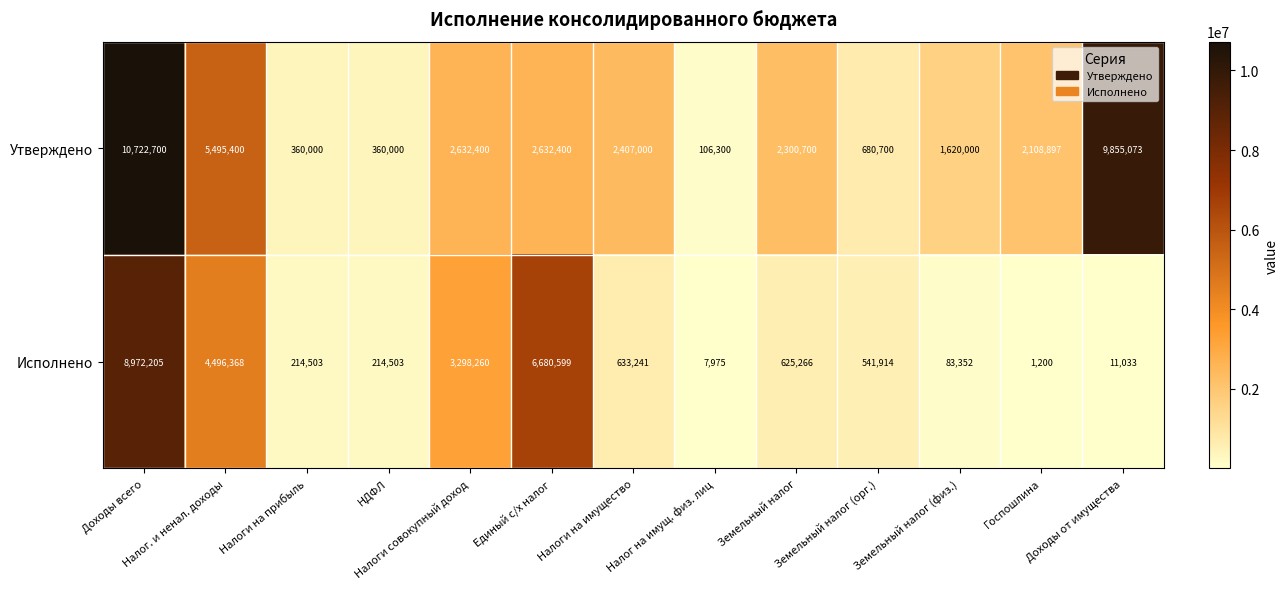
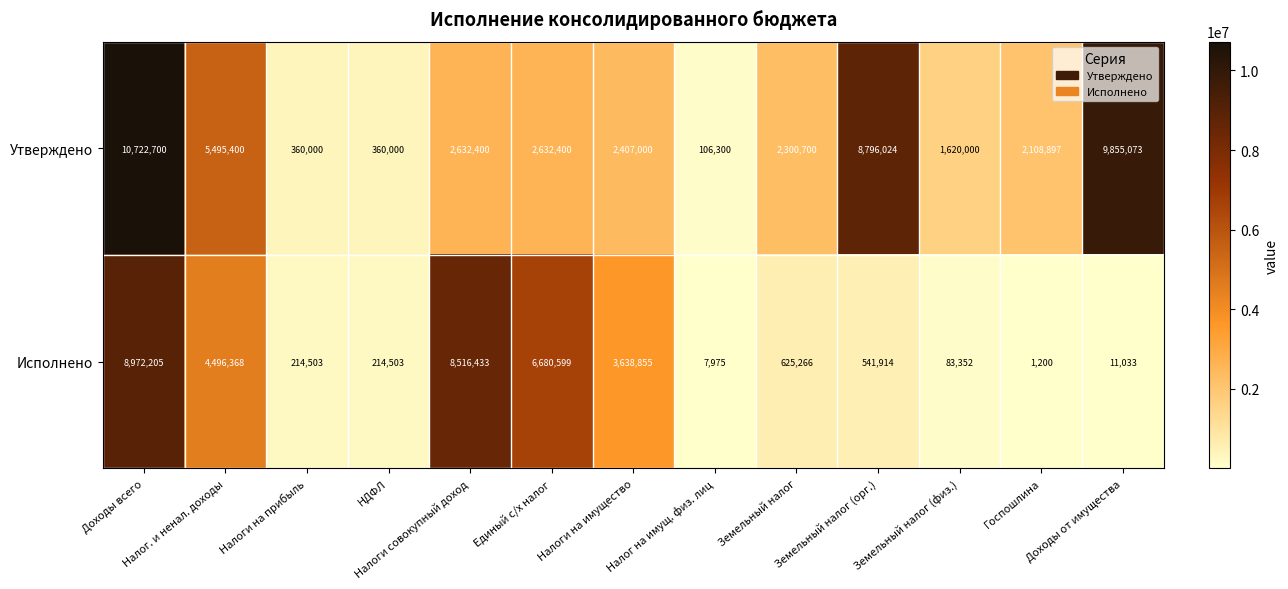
  {
    "Утверждено": {
      "Доходы всего": "10,722,700",
      "Налог. и ненал. доходы": "5,495,400",
      "Налоги на прибыль": "360,000",
      "НДФЛ": "360,000",
      "Налоги совокупный доход": "2,632,400",
      "Единый с/х налог": "2,632,400",
      "Налоги на имущество": "2,407,000",
      "Налог на имущ. физ. лиц": "106,300",
      "Земельный налог": "2,300,700",
-     "Земельный налог (орг.)": "680,700",
+     "Земельный налог (орг.)": "8,796,024",
      "Земельный налог (физ.)": "1,620,000",
      "Госпошлина": "2,108,897",
      "Доходы от имущества": "9,855,073"
    },
    "Исполнено": {
      "Доходы всего": "8,972,205",
      "Налог. и ненал. доходы": "4,496,368",
      "Налоги на прибыль": "214,503",
      "НДФЛ": "214,503",
-     "Налоги совокупный доход": "3,298,260",
+     "Налоги совокупный доход": "8,516,433",
      "Единый с/х налог": "6,680,599",
-     "Налоги на имущество": "633,241",
+     "Налоги на имущество": "3,638,855",
      "Налог на имущ. физ. лиц": "7,975",
      "Земельный налог": "625,266",
      "Земельный налог (орг.)": "541,914",
      "Земельный налог (физ.)": "83,352",
      "Госпошлина": "1,200",
      "Доходы от имущества": "11,033"
    }
  }
